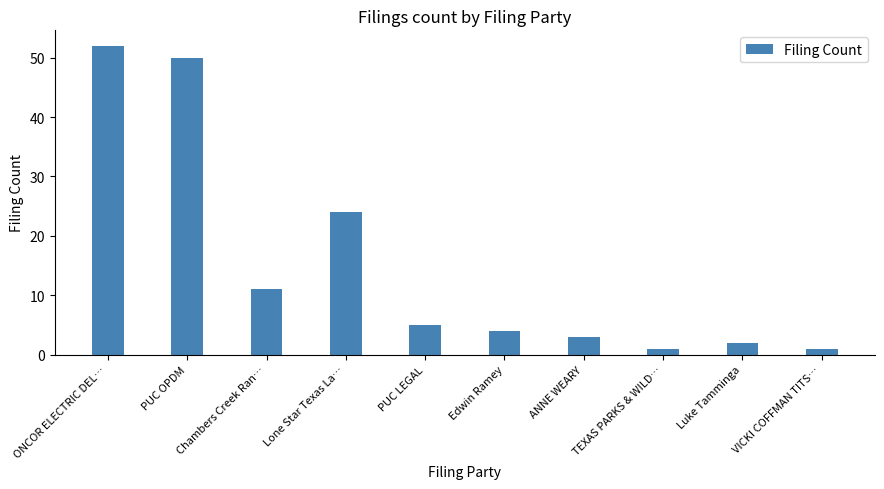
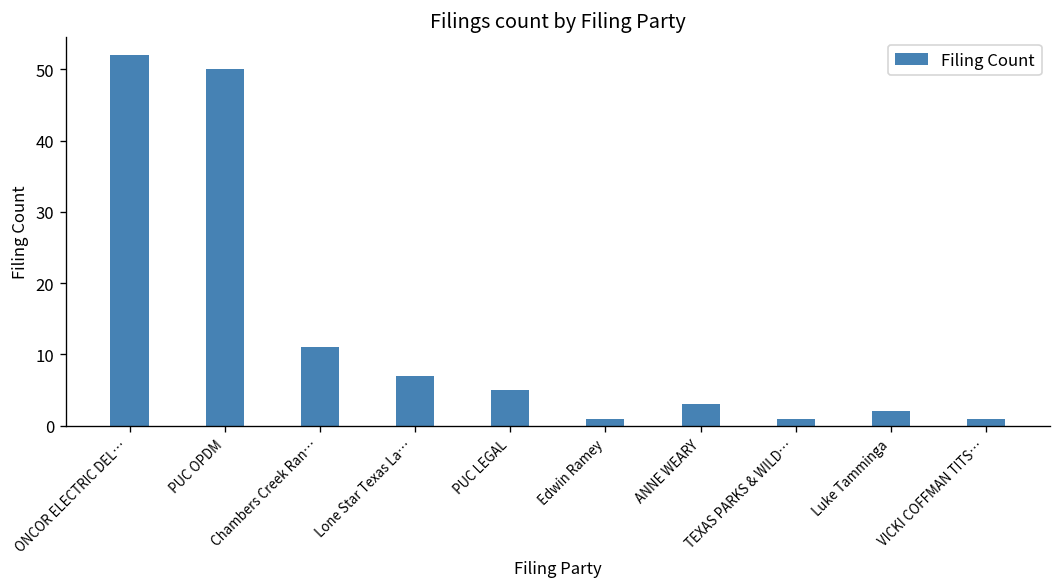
  {
    "ONCOR ELECTRIC DEL…": 52,
    "PUC OPDM": 50,
    "Chambers Creek Ran…": 11,
-   "Lone Star Texas La…": 24,
+   "Lone Star Texas La…": 7,
    "PUC LEGAL": 5,
-   "Edwin Ramey": 4,
+   "Edwin Ramey": 1,
    "ANNE WEARY": 3,
    "TEXAS PARKS & WILD…": 1,
    "Luke Tamminga": 2,
    "VICKI COFFMAN TITS…": 1
  }
